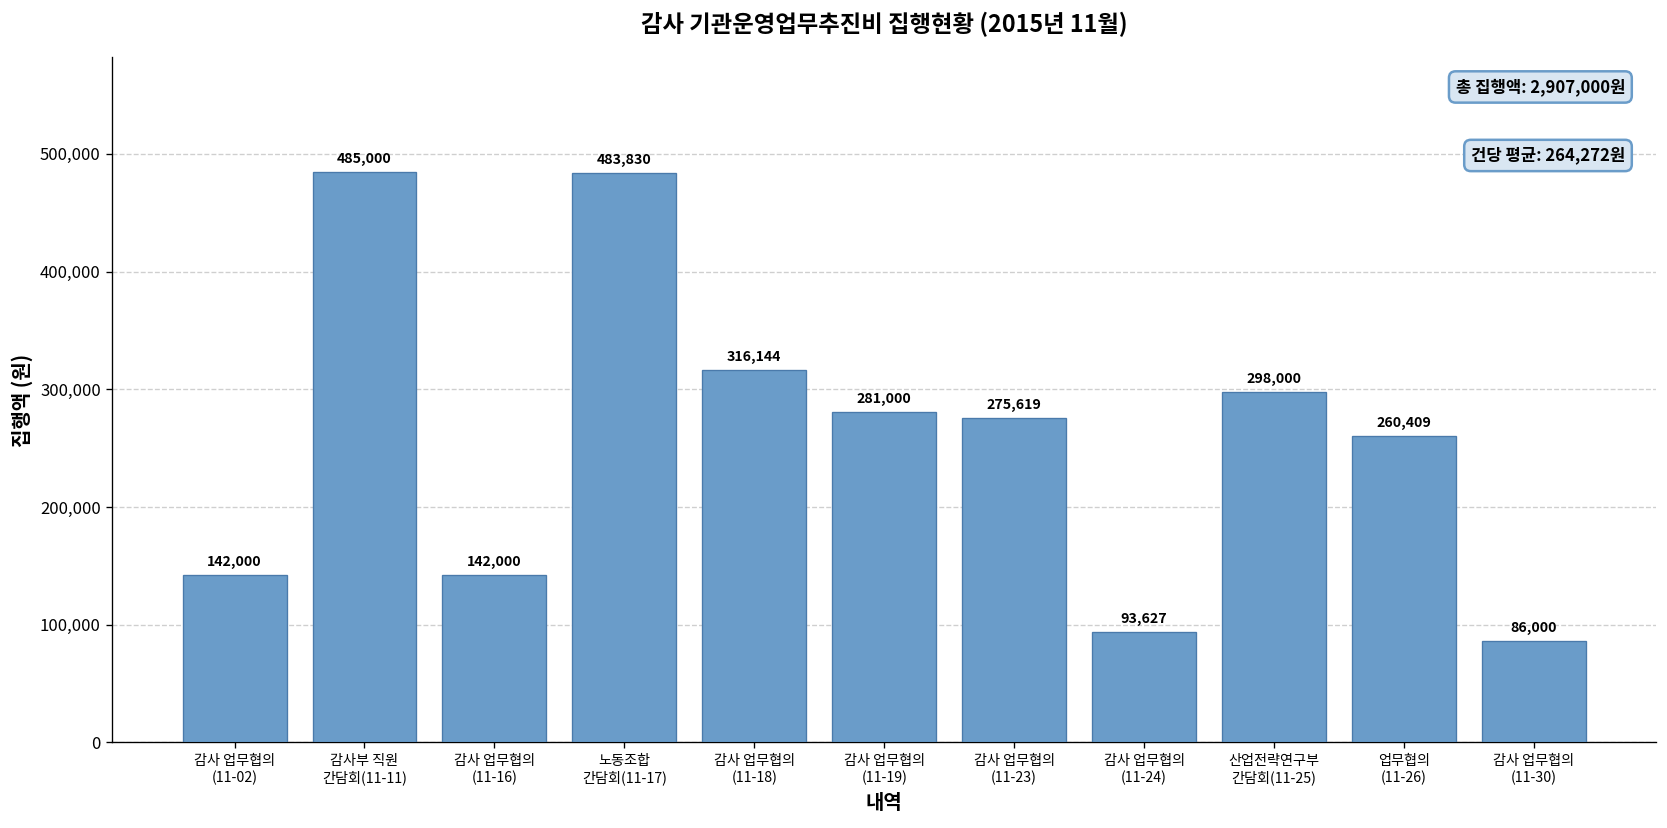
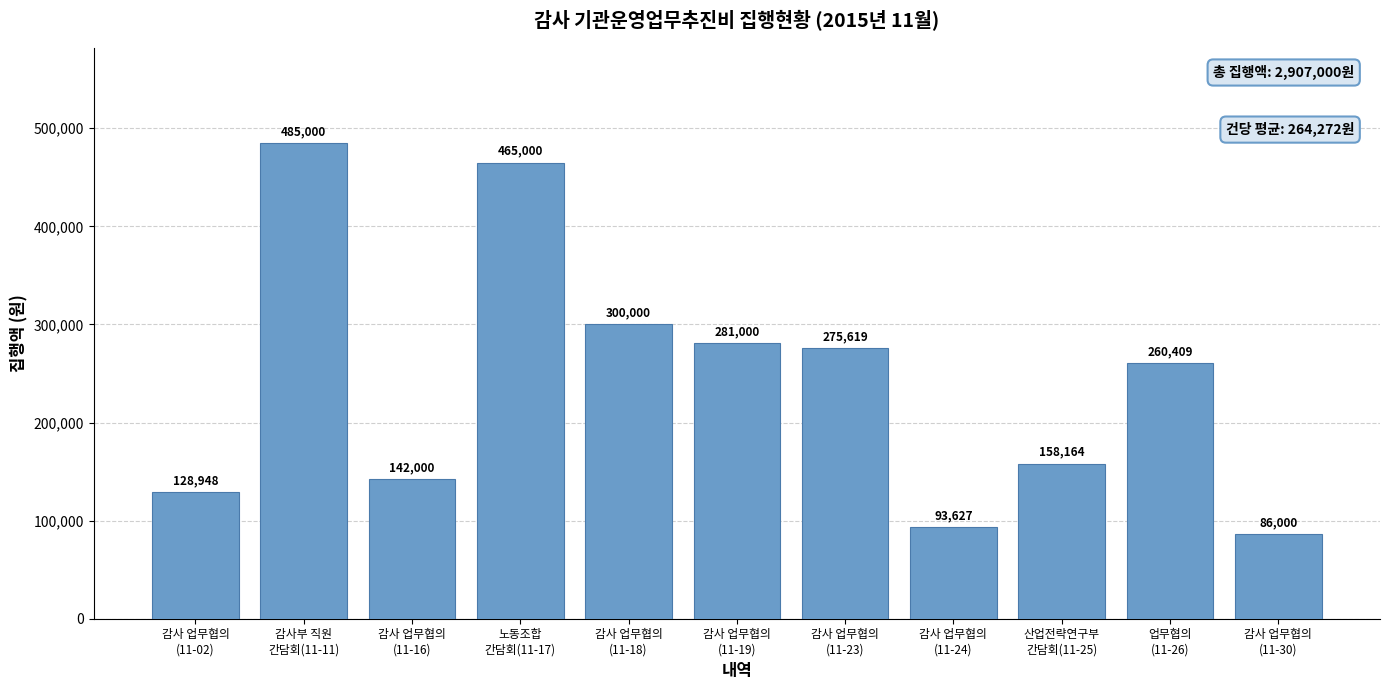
  {
-   "감사 업무협의 (11-02)": "142,000",
+   "감사 업무협의 (11-02)": "128,948",
    "감사부 직원 간담회(11-11)": "485,000",
    "감사 업무협의 (11-16)": "142,000",
-   "노동조합 간담회(11-17)": "483,830",
-   "감사 업무협의 (11-18)": "316,144",
+   "노동조합 간담회(11-17)": "465,000",
+   "감사 업무협의 (11-18)": "300,000",
    "감사 업무협의 (11-19)": "281,000",
    "감사 업무협의 (11-23)": "275,619",
    "감사 업무협의 (11-24)": "93,627",
-   "산업전략연구부 간담회(11-25)": "298,000",
+   "산업전략연구부 간담회(11-25)": "158,164",
    "업무협의 (11-26)": "260,409",
    "감사 업무협의 (11-30)": "86,000"
  }
